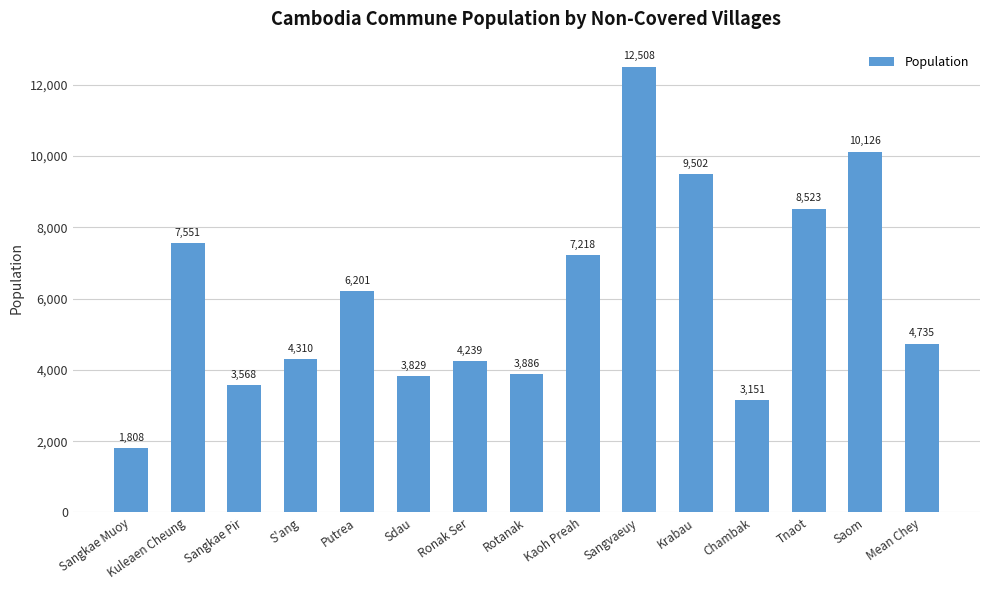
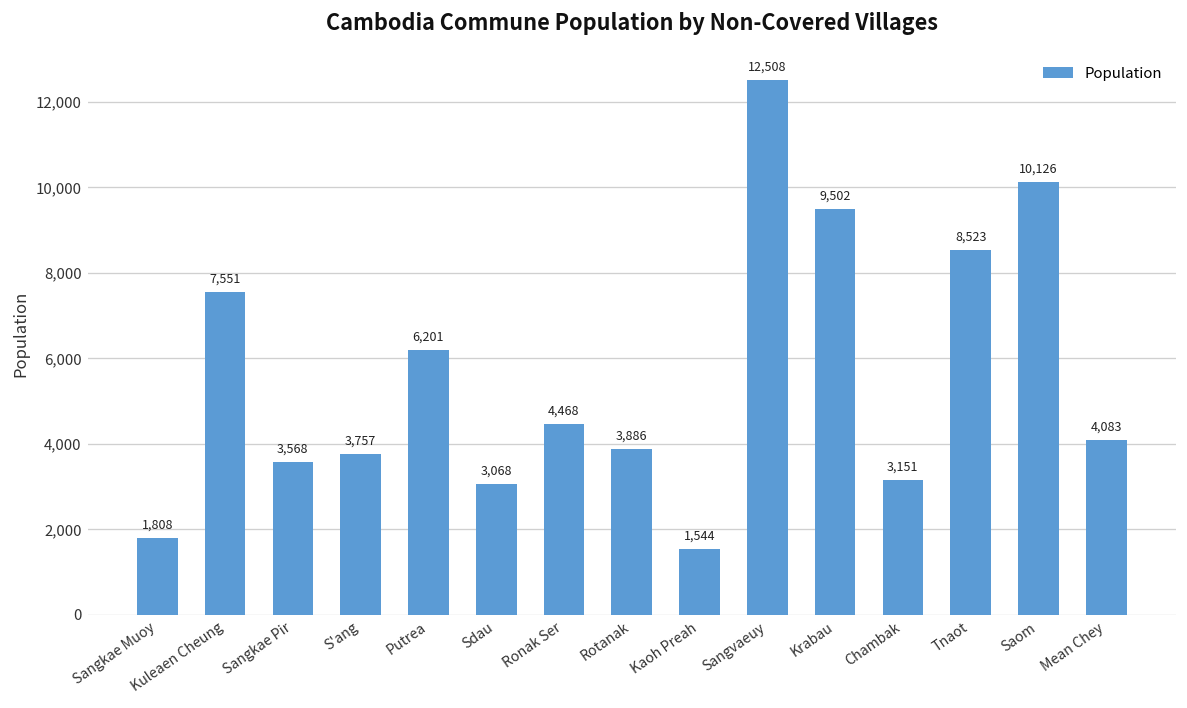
  {
    "Sangkae Muoy": "1,808",
    "Kuleaen Cheung": "7,551",
    "Sangkae Pir": "3,568",
-   "S'ang": "4,310",
+   "S'ang": "3,757",
    "Putrea": "6,201",
-   "Sdau": "3,829",
-   "Ronak Ser": "4,239",
+   "Sdau": "3,068",
+   "Ronak Ser": "4,468",
    "Rotanak": "3,886",
-   "Kaoh Preah": "7,218",
+   "Kaoh Preah": "1,544",
    "Sangvaeuy": "12,508",
    "Krabau": "9,502",
    "Chambak": "3,151",
    "Tnaot": "8,523",
    "Saom": "10,126",
-   "Mean Chey": "4,735"
+   "Mean Chey": "4,083"
  }
